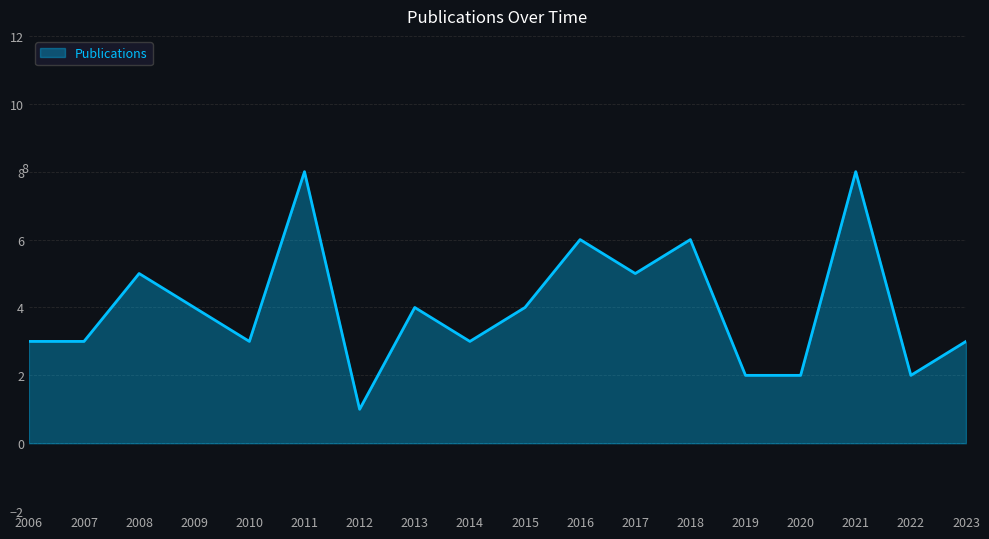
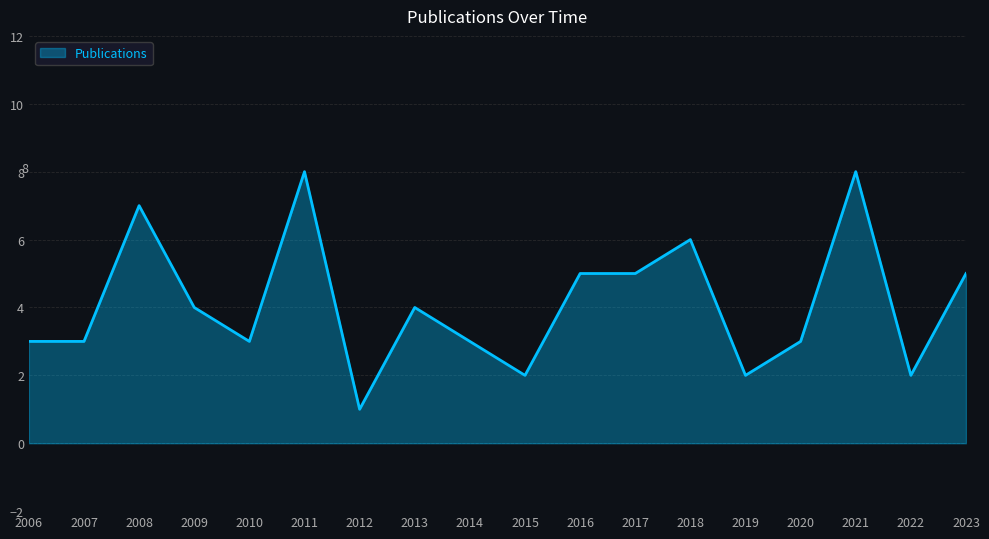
  {
    "2006": 3,
    "2007": 3,
-   "2008": 5,
+   "2008": 7,
    "2009": 4,
    "2010": 3,
    "2011": 8,
    "2012": 1,
    "2013": 4,
    "2014": 3,
-   "2015": 4,
-   "2016": 6,
+   "2015": 2,
+   "2016": 5,
    "2017": 5,
    "2018": 6,
    "2019": 2,
-   "2020": 2,
+   "2020": 3,
    "2021": 8,
    "2022": 2,
-   "2023": 3
+   "2023": 5
  }
